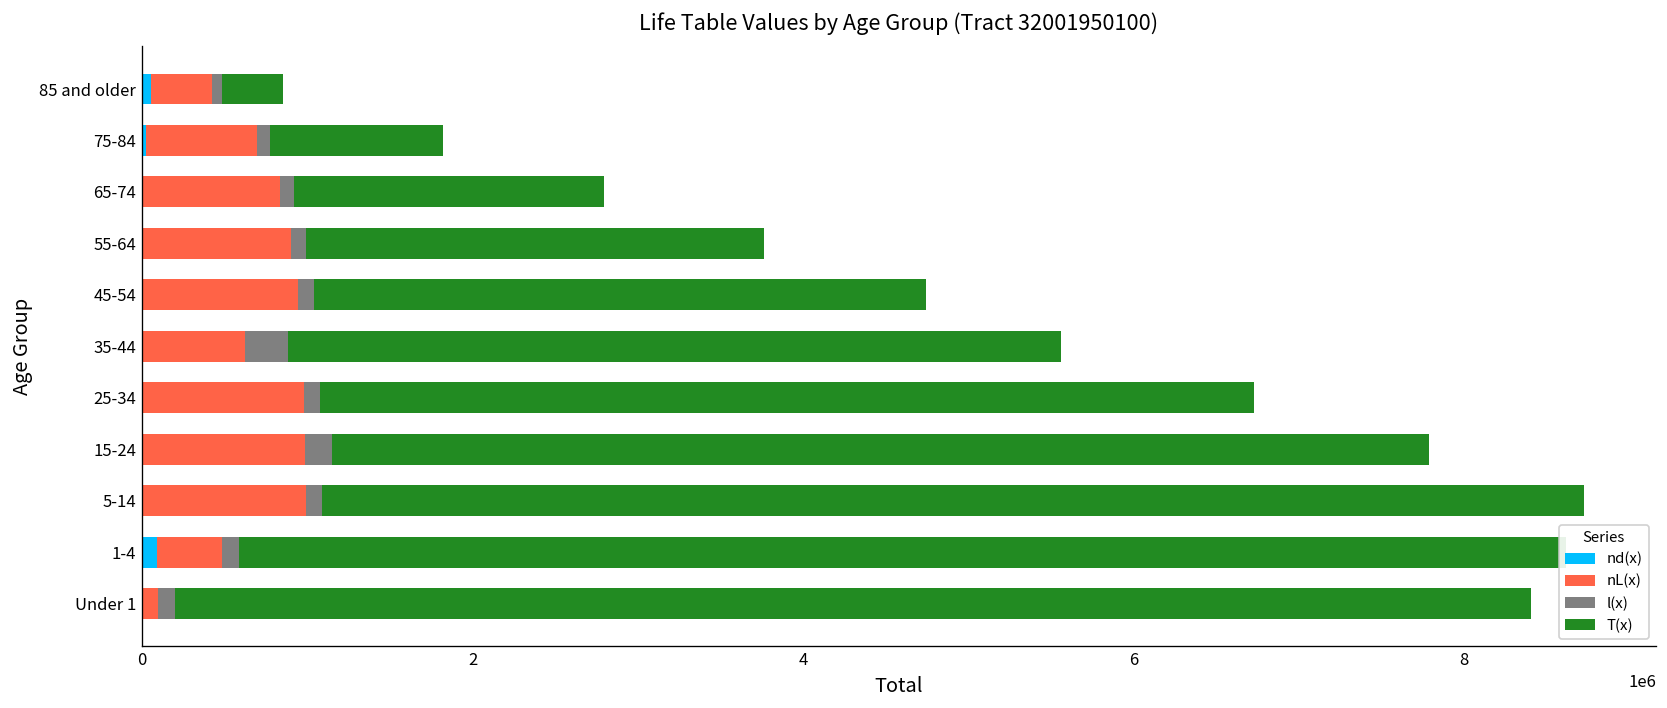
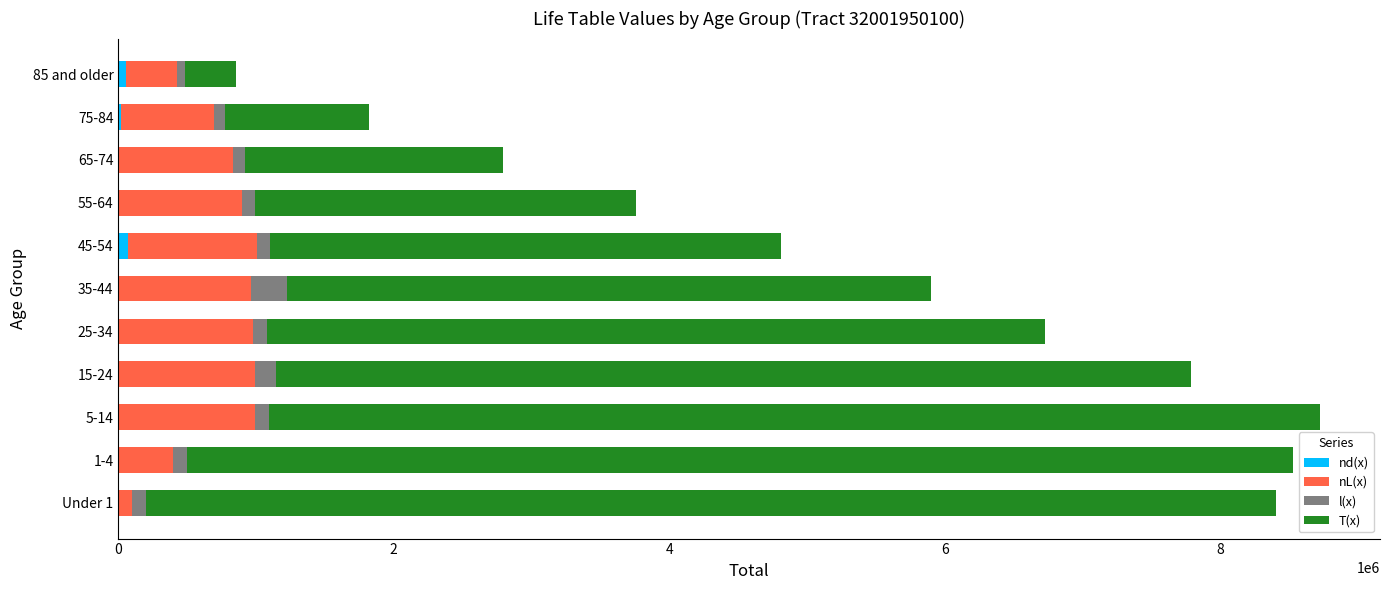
  {
    "nd(x)": {
      "85 and older": 60000,
      "75-84": 20000,
-     "45-54": 0,
-     "1-4": 90000
+     "45-54": 70000,
+     "1-4": 0
    },
    "nL(x)": {
      "85 and older": 370000,
      "75-84": 680000,
      "65-74": 830000,
      "55-64": 900000,
      "45-54": 940000,
-     "35-44": 620000,
+     "35-44": 960000,
      "25-34": 980000,
      "15-24": 990000,
      "5-14": 990000,
      "1-4": 400000,
      "Under 1": 100000
    },
    "l(x)": {
      "85 and older": 60000,
      "75-84": 80000,
      "65-74": 90000,
      "55-64": 90000,
      "45-54": 100000,
      "35-44": 260000,
      "25-34": 100000,
      "15-24": 160000,
      "5-14": 100000,
      "1-4": 100000,
      "Under 1": 100000
    },
    "T(x)": {
      "85 and older": 370000,
      "75-84": 1050000,
      "65-74": 1870000,
      "55-64": 2770000,
      "45-54": 3710000,
      "35-44": 4670000,
      "25-34": 5650000,
      "15-24": 6640000,
      "5-14": 7630000,
      "Under 1": 8200000
    }
  }
